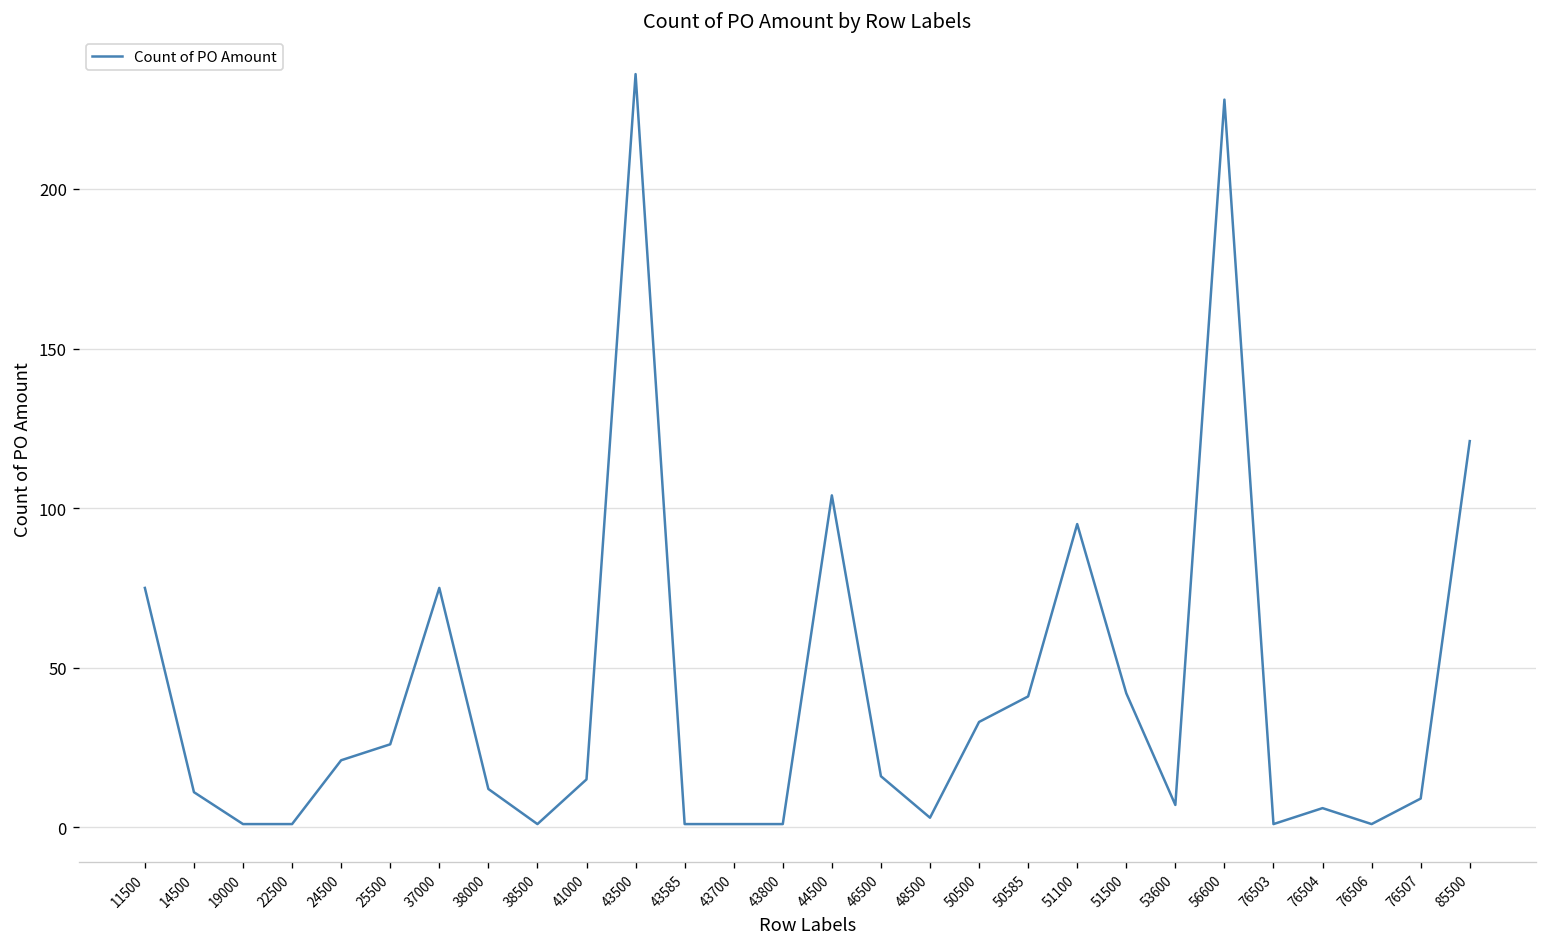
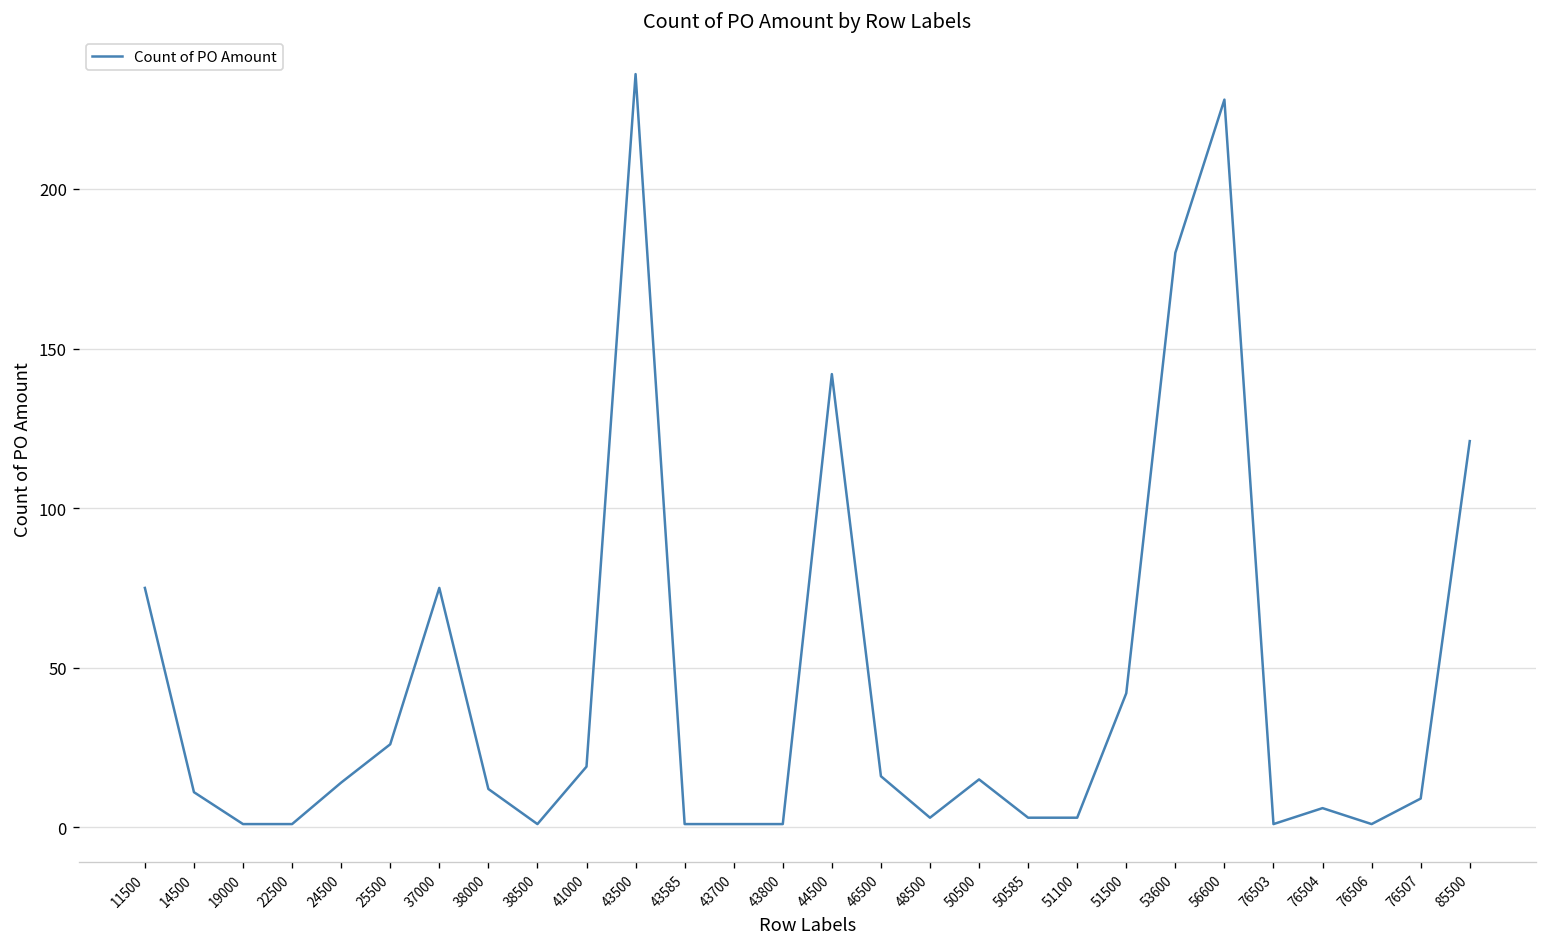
  {
    "11500": 75,
    "14500": 11,
    "19000": 1,
    "22500": 1,
-   "24500": 21,
+   "24500": 14,
    "25500": 26,
    "37000": 75,
    "38000": 12,
    "38500": 1,
-   "41000": 15,
+   "41000": 19,
    "43500": 236,
    "43585": 1,
    "43700": 1,
    "43800": 1,
-   "44500": 104,
+   "44500": 142,
    "46500": 16,
    "48500": 3,
-   "50500": 33,
-   "50585": 41,
-   "51100": 95,
+   "50500": 15,
+   "50585": 3,
+   "51100": 3,
    "51500": 42,
-   "53600": 7,
+   "53600": 180,
    "56600": 228,
    "76503": 1,
    "76504": 6,
    "76506": 1,
    "76507": 9,
    "85500": 121
  }
